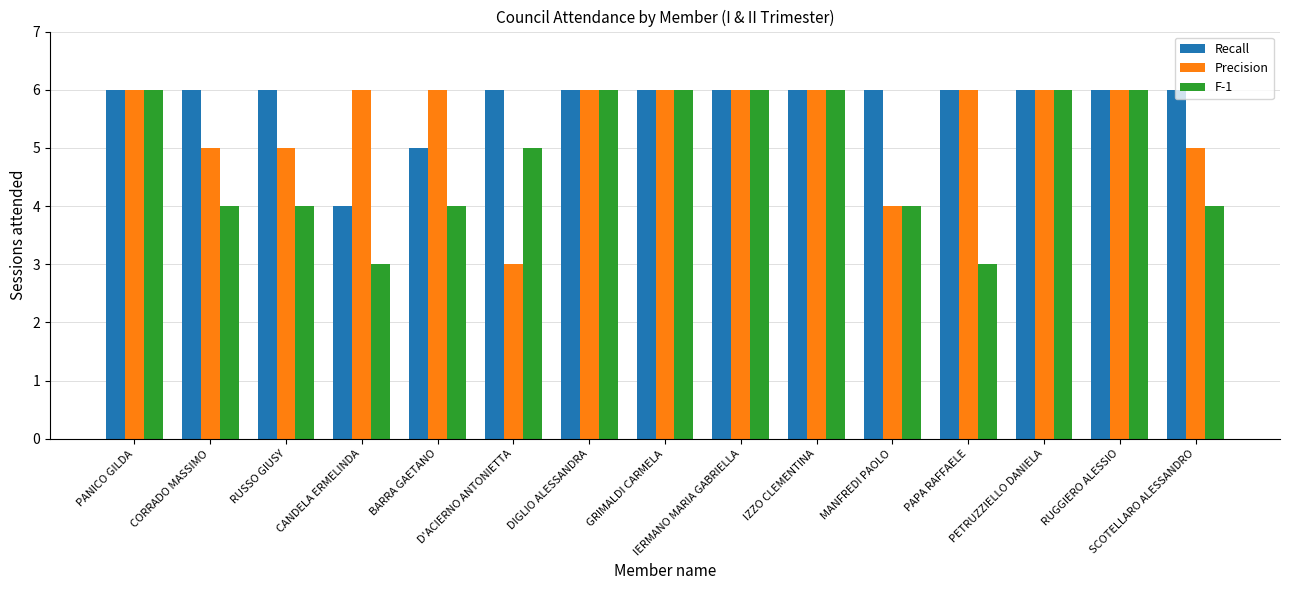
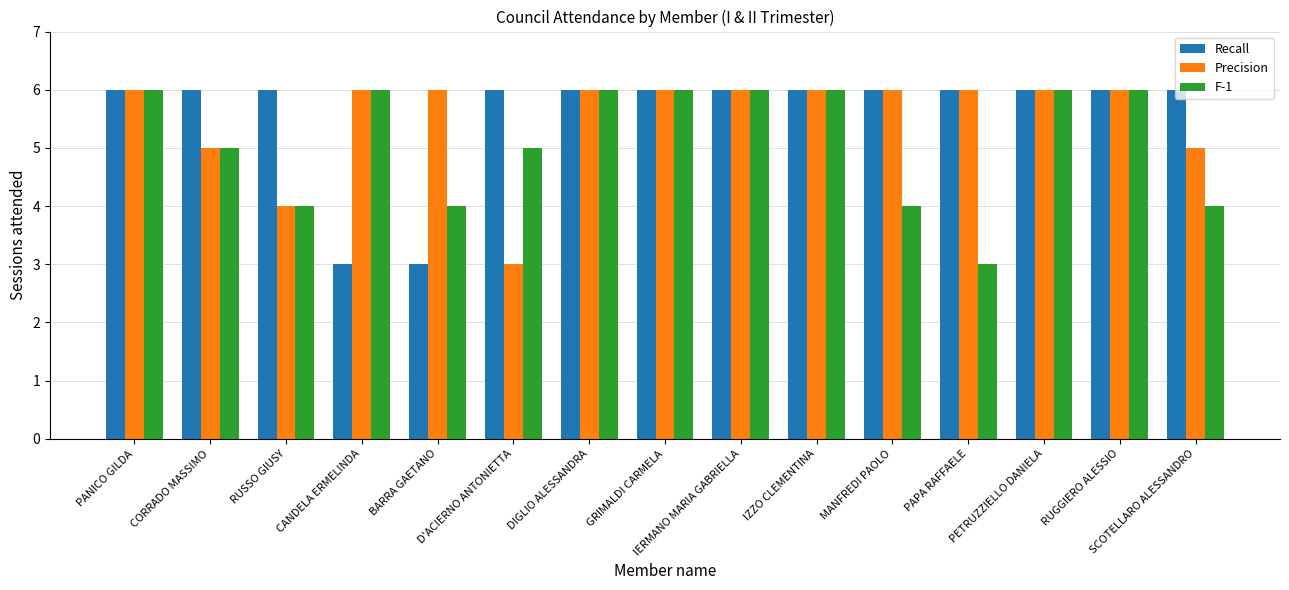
  {
    "Recall": {
      "PANICO GILDA": 6,
      "CORRADO MASSIMO": 6,
      "RUSSO GIUSY": 6,
-     "CANDELA ERMELINDA": 4,
-     "BARRA GAETANO": 5,
+     "CANDELA ERMELINDA": 3,
+     "BARRA GAETANO": 3,
      "D'ACIERNO ANTONIETTA": 6,
      "DIGLIO ALESSANDRA": 6,
      "GRIMALDI CARMELA": 6,
      "IERMANO MARIA GABRIELLA": 6,
      "IZZO CLEMENTINA": 6,
      "MANFREDI PAOLO": 6,
      "PAPA RAFFAELE": 6,
      "PETRUZZIELLO DANIELA": 6,
      "RUGGIERO ALESSIO": 6
    },
    "Precision": {
      "PANICO GILDA": 6,
      "CORRADO MASSIMO": 5,
-     "RUSSO GIUSY": 5,
+     "RUSSO GIUSY": 4,
      "CANDELA ERMELINDA": 6,
      "BARRA GAETANO": 6,
      "D'ACIERNO ANTONIETTA": 3,
      "DIGLIO ALESSANDRA": 6,
      "GRIMALDI CARMELA": 6,
      "IERMANO MARIA GABRIELLA": 6,
      "IZZO CLEMENTINA": 6,
-     "MANFREDI PAOLO": 4,
+     "MANFREDI PAOLO": 6,
      "PAPA RAFFAELE": 6,
      "PETRUZZIELLO DANIELA": 6,
      "RUGGIERO ALESSIO": 6,
      "SCOTELLARO ALESSANDRO": 5
    },
    "F-1": {
      "PANICO GILDA": 6,
-     "CORRADO MASSIMO": 4,
+     "CORRADO MASSIMO": 5,
      "RUSSO GIUSY": 4,
-     "CANDELA ERMELINDA": 3,
+     "CANDELA ERMELINDA": 6,
      "BARRA GAETANO": 4,
      "D'ACIERNO ANTONIETTA": 5,
      "DIGLIO ALESSANDRA": 6,
      "GRIMALDI CARMELA": 6,
      "IERMANO MARIA GABRIELLA": 6,
      "IZZO CLEMENTINA": 6,
      "MANFREDI PAOLO": 4,
      "PAPA RAFFAELE": 3,
      "PETRUZZIELLO DANIELA": 6,
      "RUGGIERO ALESSIO": 6,
      "SCOTELLARO ALESSANDRO": 4
    }
  }
